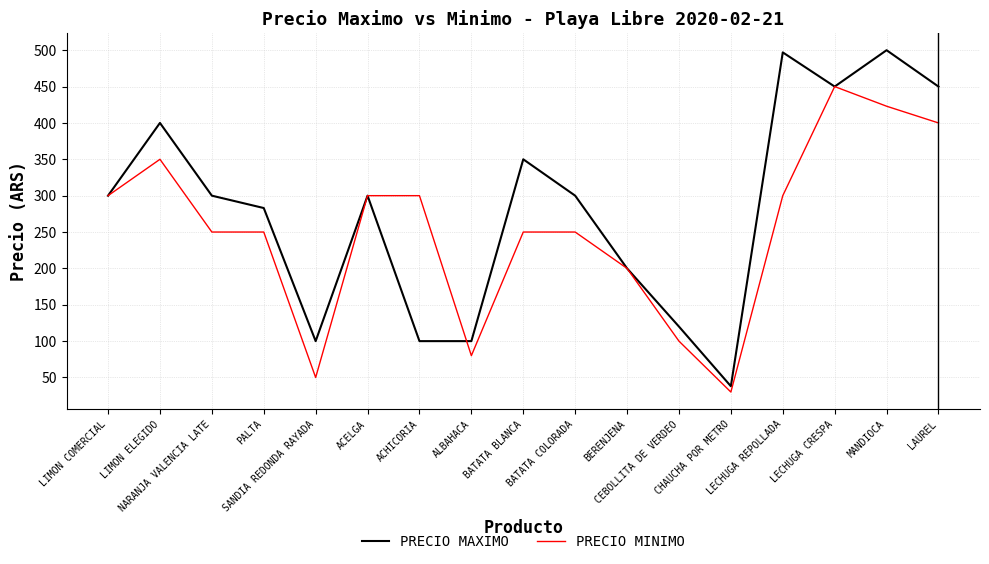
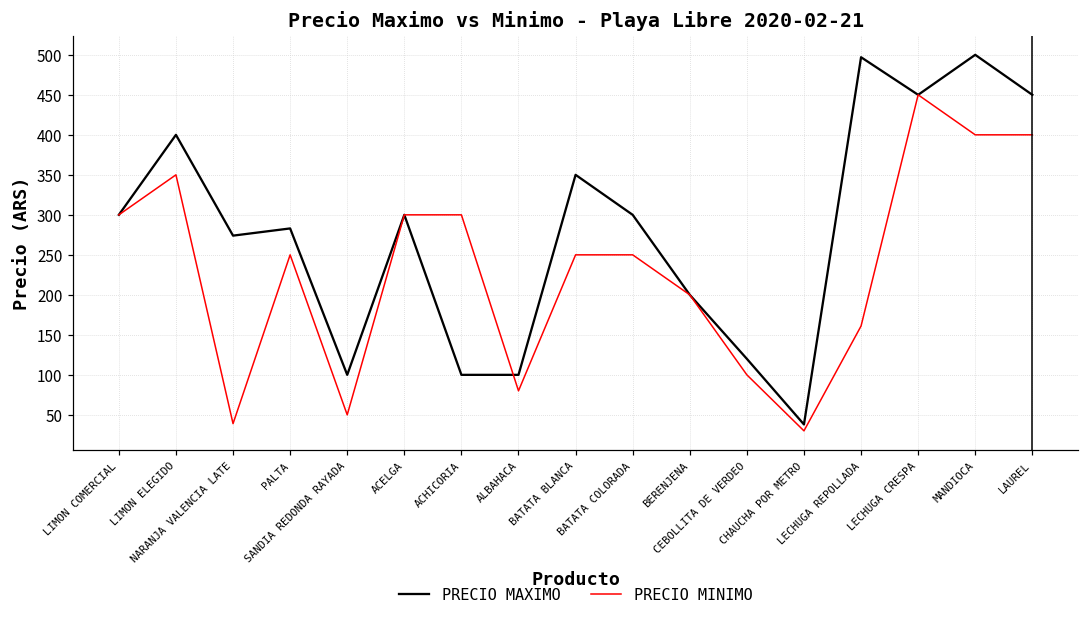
  {
    "PRECIO MAXIMO": {
      "LIMON ELEGIDO": 400,
-     "NARANJA VALENCIA LATE": 300,
+     "NARANJA VALENCIA LATE": 270,
      "PALTA": 280,
      "SANDIA REDONDA RAYADA": 100,
      "ACHICORIA": 100,
      "ALBAHACA": 100,
      "BATATA BLANCA": 350,
      "BATATA COLORADA": 300,
      "CEBOLLITA DE VERDEO": 120,
      "CHAUCHA POR METRO": 40,
      "LECHUGA REPOLLADA": 500,
      "MANDIOCA": 500,
      "LAUREL": 450
    },
    "PRECIO MINIMO": {
      "LIMON ELEGIDO": 350,
-     "NARANJA VALENCIA LATE": 250,
+     "NARANJA VALENCIA LATE": 40,
      "PALTA": 250,
      "SANDIA REDONDA RAYADA": 50,
      "ACHICORIA": 300,
      "ALBAHACA": 80,
      "BATATA BLANCA": 250,
      "BATATA COLORADA": 250,
      "CEBOLLITA DE VERDEO": 100,
      "CHAUCHA POR METRO": 30,
-     "LECHUGA REPOLLADA": 300,
-     "MANDIOCA": 420,
+     "LECHUGA REPOLLADA": 160,
+     "MANDIOCA": 400,
      "LAUREL": 400
    }
  }
